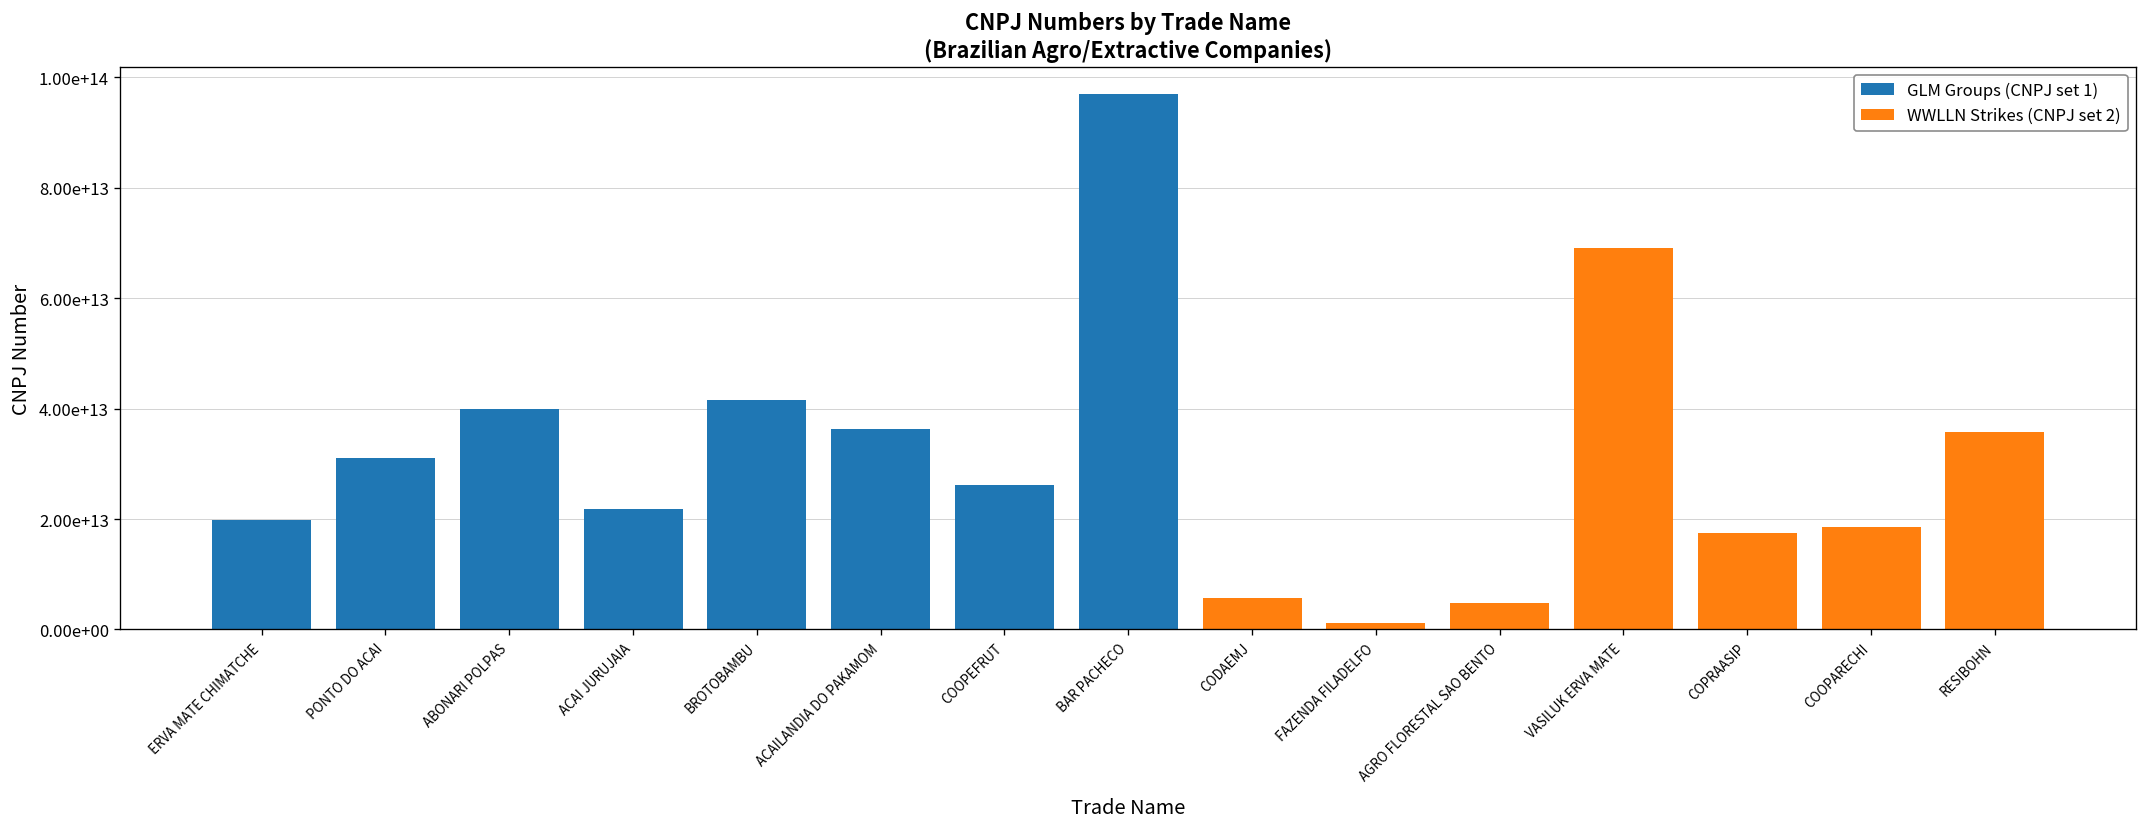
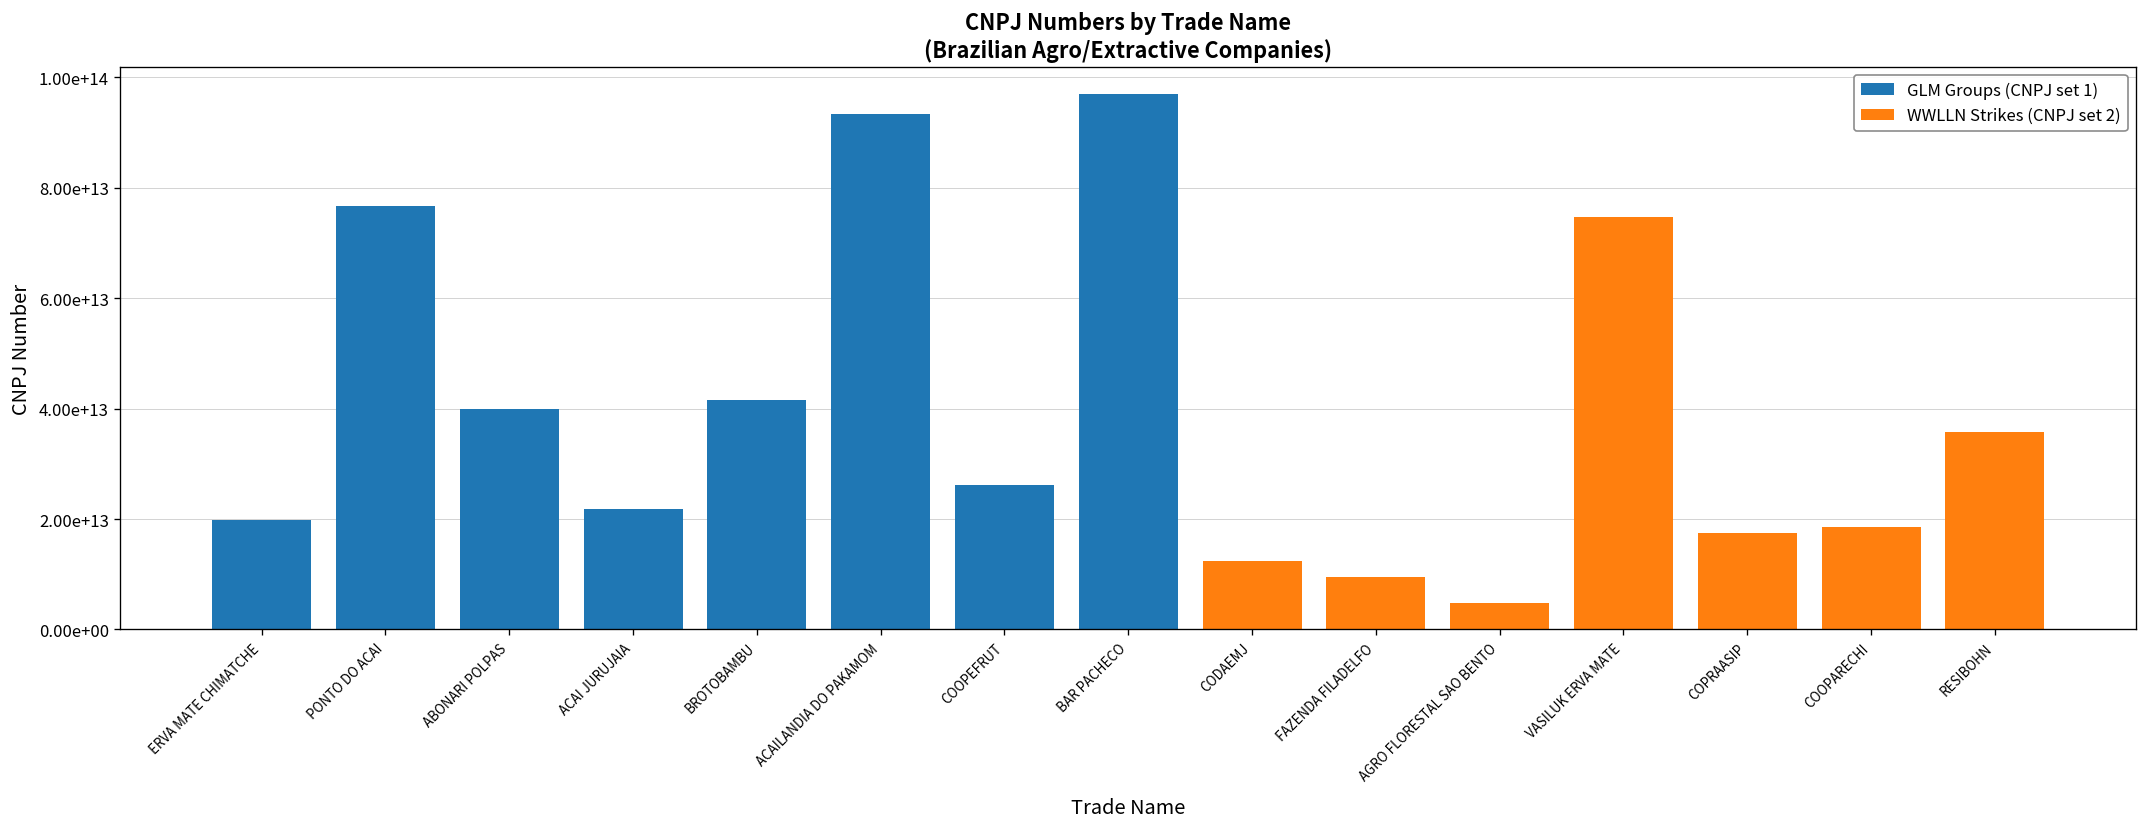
  {
    "GLM Groups (CNPJ set 1)": {
      "ERVA MATE CHIMATCHE": 20000000000000,
-     "PONTO DO ACAI": 31000000000000,
+     "PONTO DO ACAI": 77000000000000,
      "ABONARI POLPAS": 40000000000000,
      "ACAI JURUJAIA": 22000000000000,
      "BROTOBAMBU": 42000000000000,
-     "ACAILANDIA DO PAKAMOM": 36000000000000,
+     "ACAILANDIA DO PAKAMOM": 93000000000000,
      "COOPEFRUT": 26000000000000,
      "BAR PACHECO": 97000000000000
    },
    "WWLLN Strikes (CNPJ set 2)": {
-     "CODAEMJ": 6000000000000,
-     "FAZENDA FILADELFO": 1000000000000,
+     "CODAEMJ": 12000000000000,
+     "FAZENDA FILADELFO": 10000000000000,
      "AGRO FLORESTAL SAO BENTO": 5000000000000,
-     "VASILUK ERVA MATE": 69000000000000,
+     "VASILUK ERVA MATE": 75000000000000,
      "COPRAASIP": 18000000000000,
      "COOPARECHI": 19000000000000,
      "RESIBOHN": 36000000000000
    }
  }
